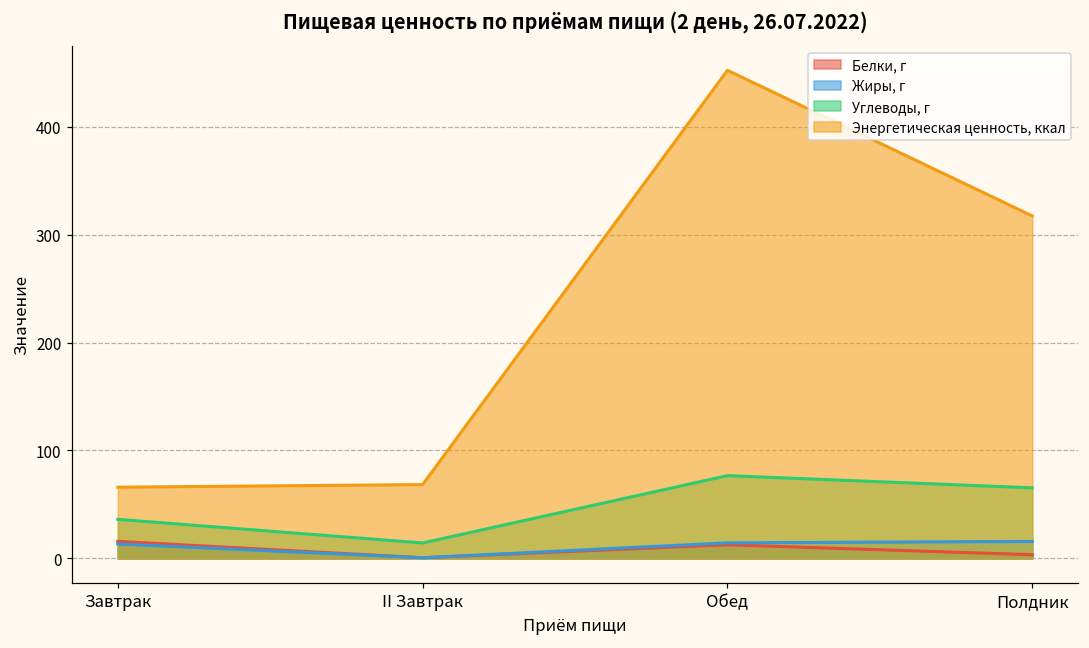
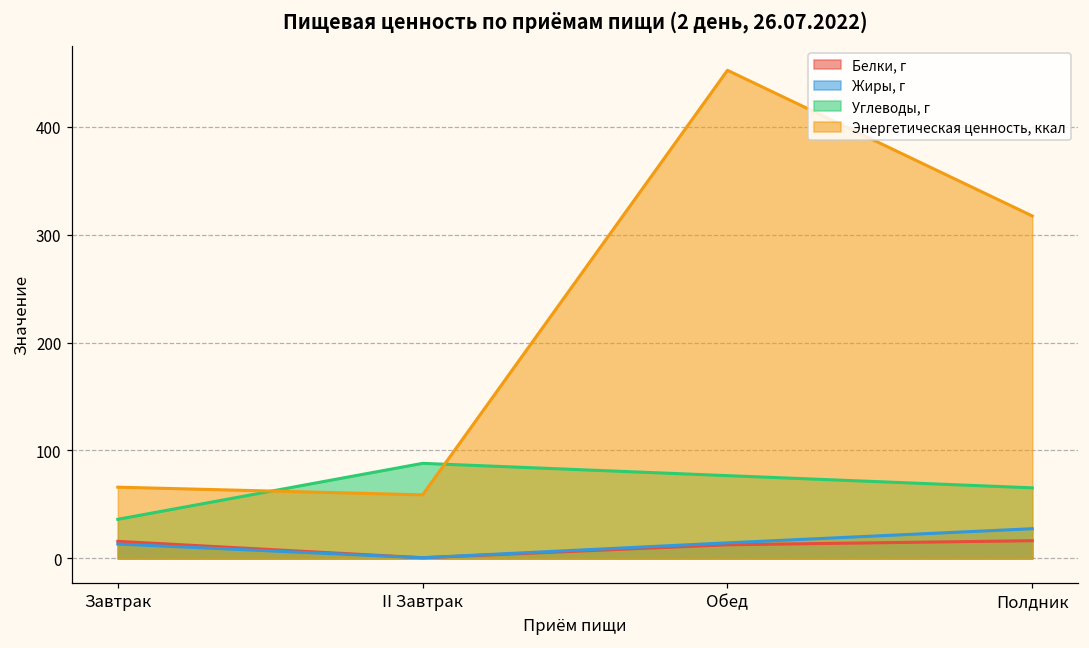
  {
    "Белки, г": {
-     "Полдник": 0
+     "Полдник": 20
    },
    "Жиры, г": {
-     "Полдник": 20
+     "Полдник": 30
    },
    "Углеводы, г": {
      "Завтрак": 40,
-     "II Завтрак": 10,
+     "II Завтрак": 90,
      "Обед": 80,
      "Полдник": 70
    },
    "Энергетическая ценность, ккал": {
      "Завтрак": 70,
-     "II Завтрак": 70,
+     "II Завтрак": 60,
      "Обед": 450,
      "Полдник": 320
    }
  }
